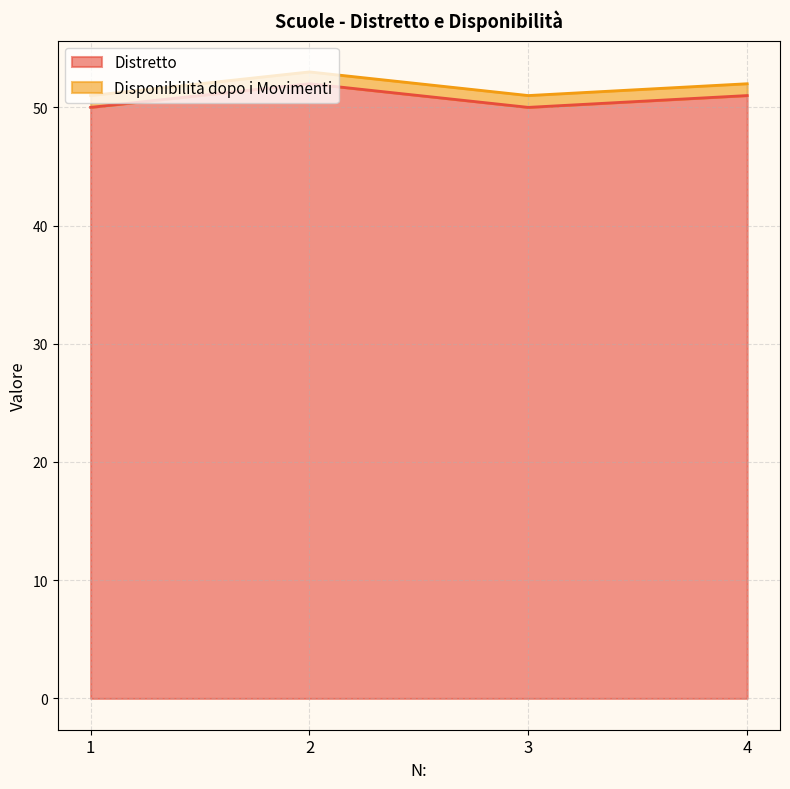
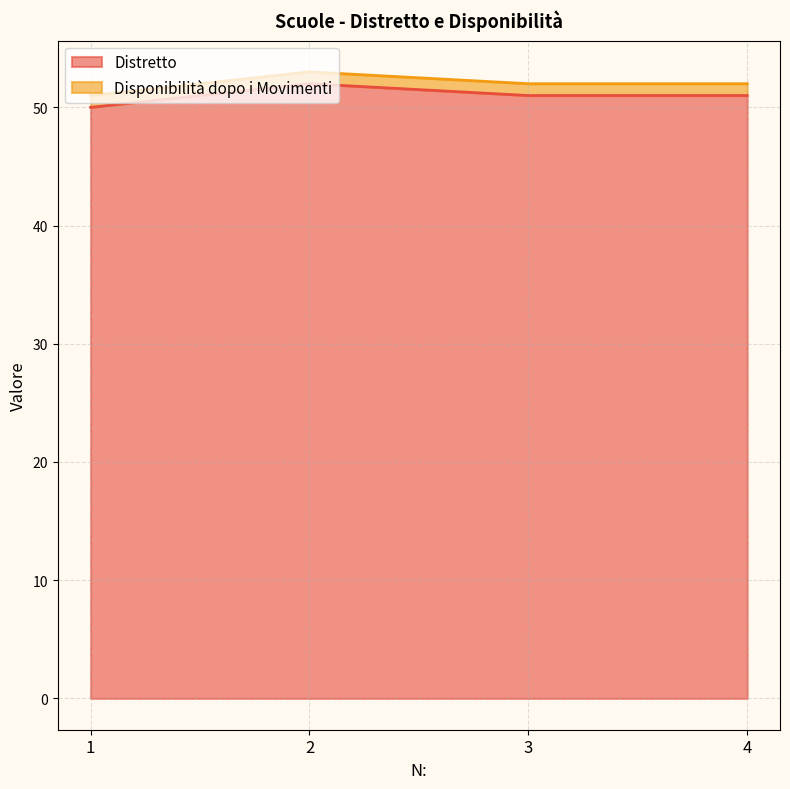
  {
    "Distretto": {
      "1": 50,
-     "3": 50,
+     "3": 51,
      "4": 51
    },
    "Disponibilità dopo i Movimenti": {
      "3": 1,
      "4": 1
    }
  }
